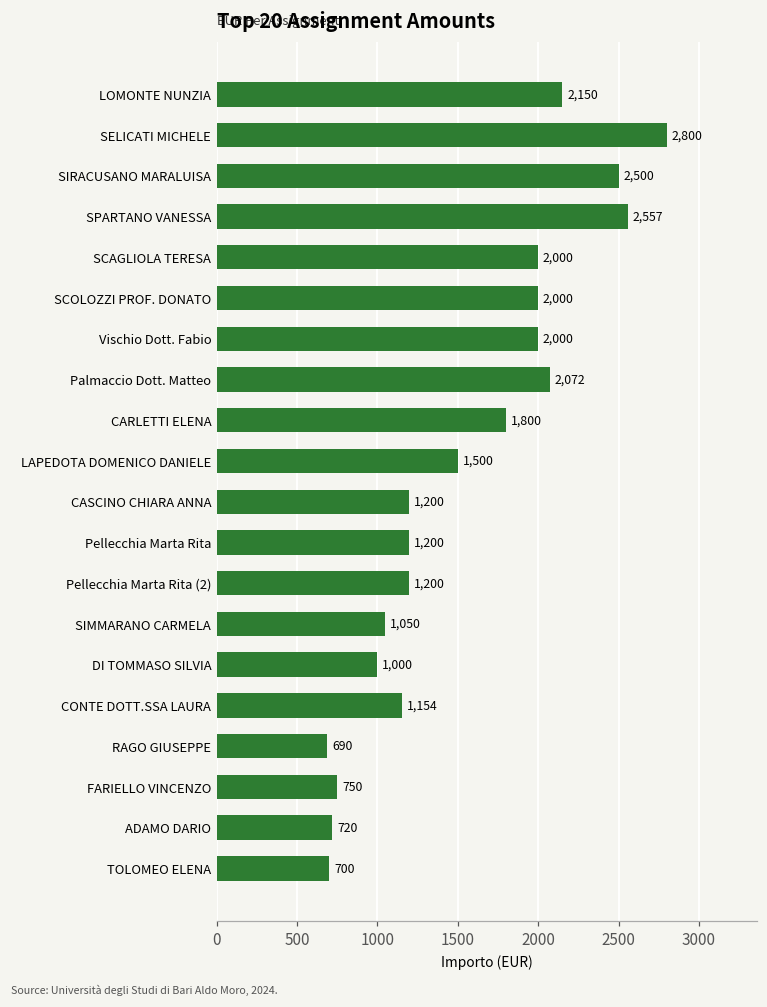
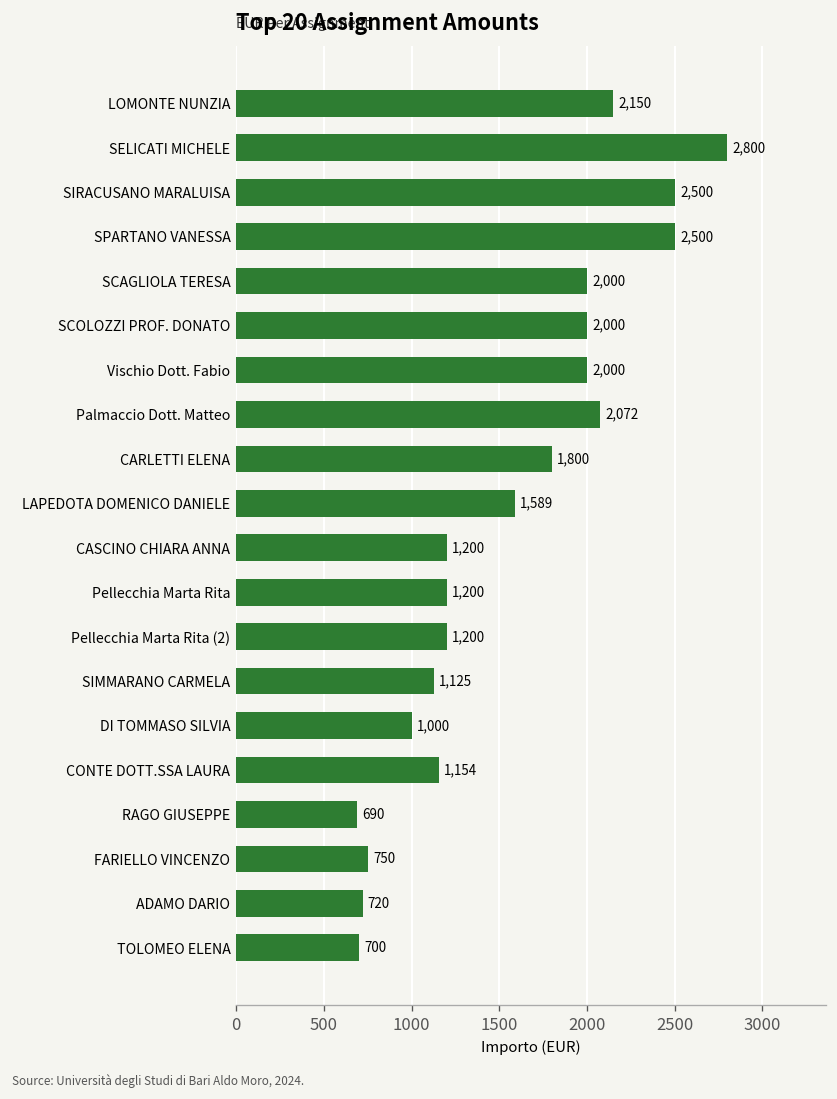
  {
    "LOMONTE NUNZIA": "2,150",
    "SELICATI MICHELE": "2,800",
    "SIRACUSANO MARALUISA": "2,500",
-   "SPARTANO VANESSA": "2,557",
+   "SPARTANO VANESSA": "2,500",
    "SCAGLIOLA TERESA": "2,000",
    "SCOLOZZI PROF. DONATO": "2,000",
    "Vischio Dott. Fabio": "2,000",
    "Palmaccio Dott. Matteo": "2,072",
    "CARLETTI ELENA": "1,800",
-   "LAPEDOTA DOMENICO DANIELE": "1,500",
+   "LAPEDOTA DOMENICO DANIELE": "1,589",
    "CASCINO CHIARA ANNA": "1,200",
    "Pellecchia Marta Rita": "1,200",
    "Pellecchia Marta Rita (2)": "1,200",
-   "SIMMARANO CARMELA": "1,050",
+   "SIMMARANO CARMELA": "1,125",
    "DI TOMMASO SILVIA": "1,000",
    "CONTE DOTT.SSA LAURA": "1,154",
    "RAGO GIUSEPPE": "690",
    "FARIELLO VINCENZO": "750",
    "ADAMO DARIO": "720",
    "TOLOMEO ELENA": "700"
  }
